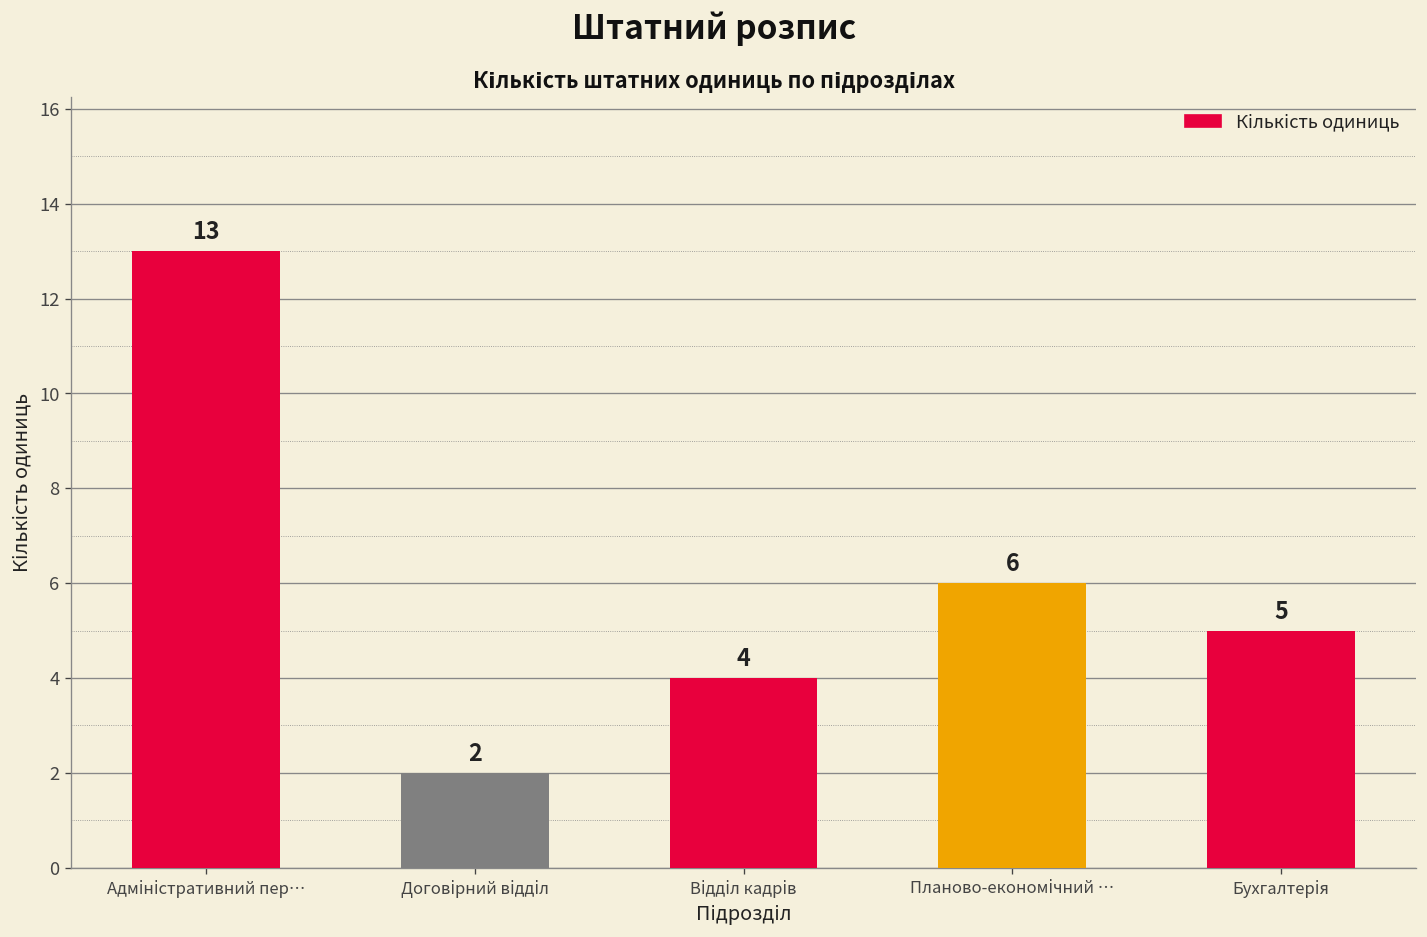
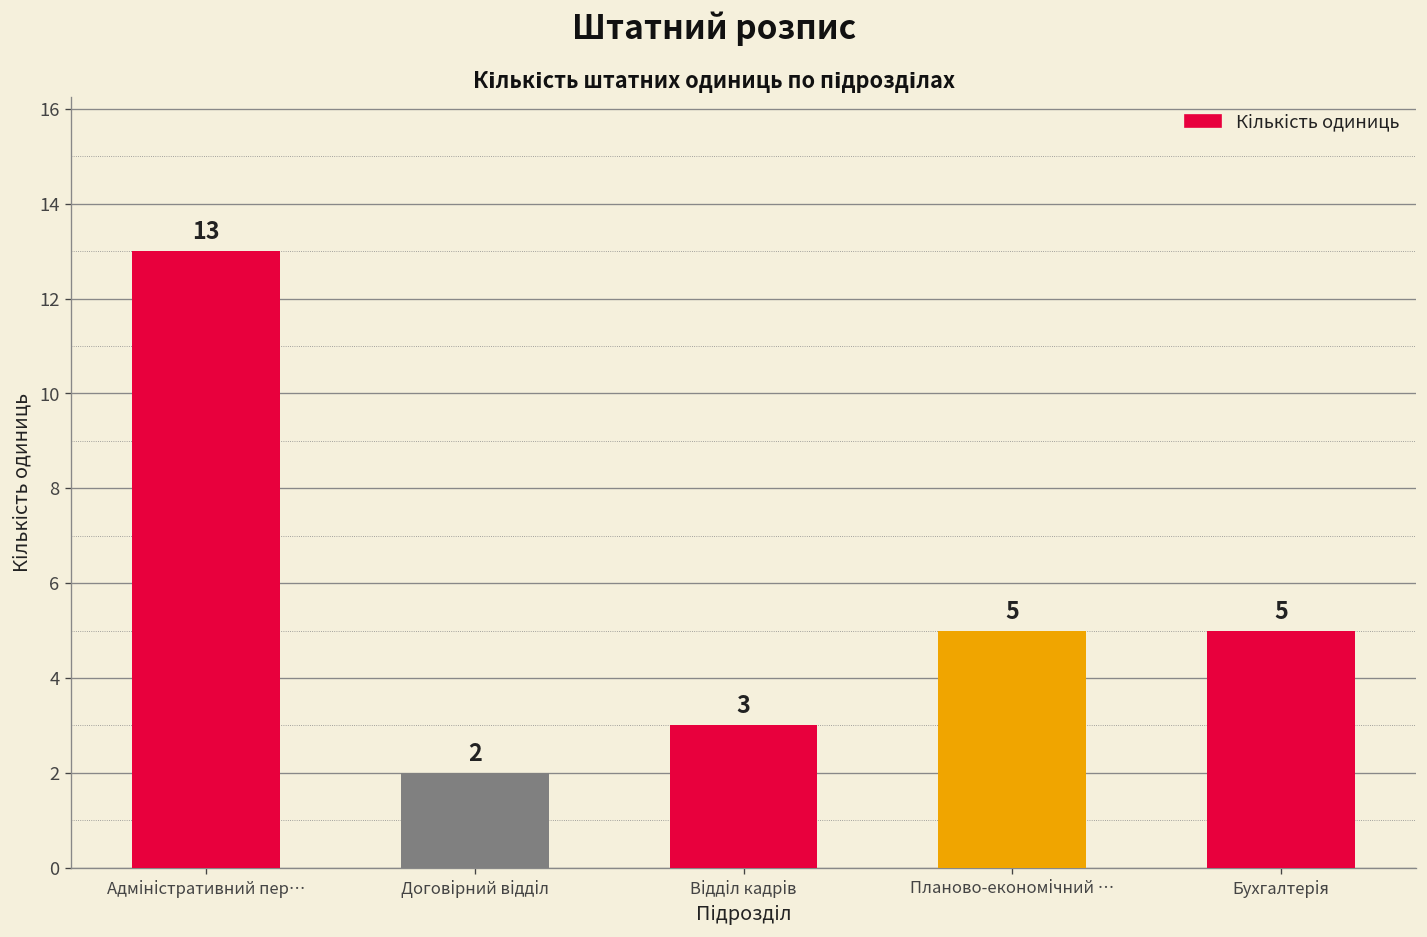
  {
    "Адміністративний пер…": 13,
    "Договірний відділ": 2,
-   "Відділ кадрів": 4,
-   "Планово-економічний …": 6,
+   "Відділ кадрів": 3,
+   "Планово-економічний …": 5,
    "Бухгалтерія": 5
  }
